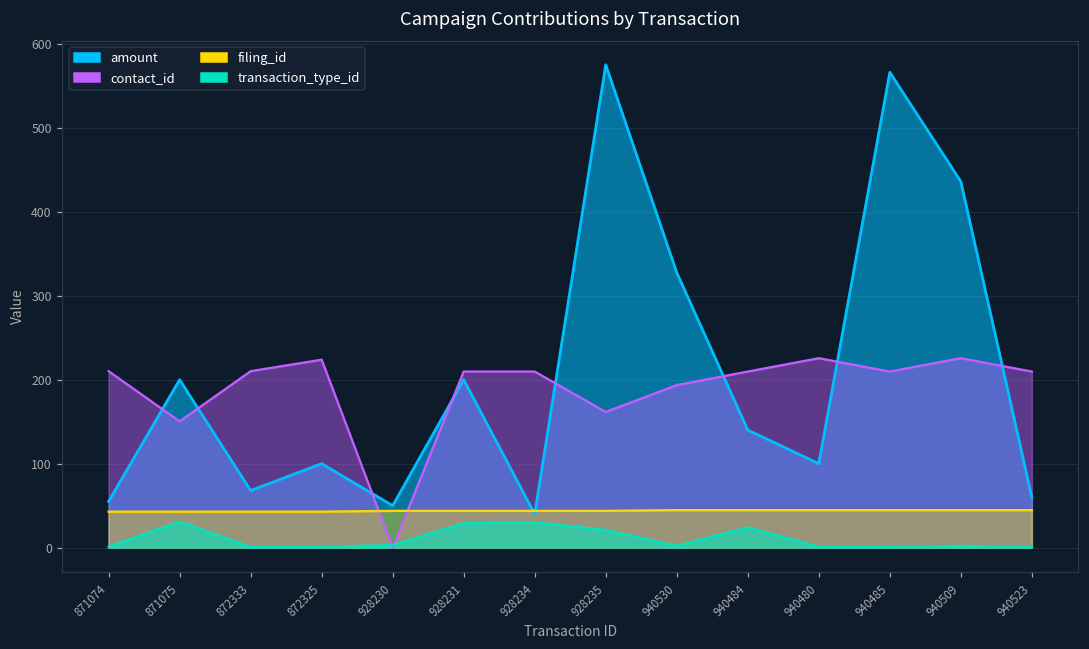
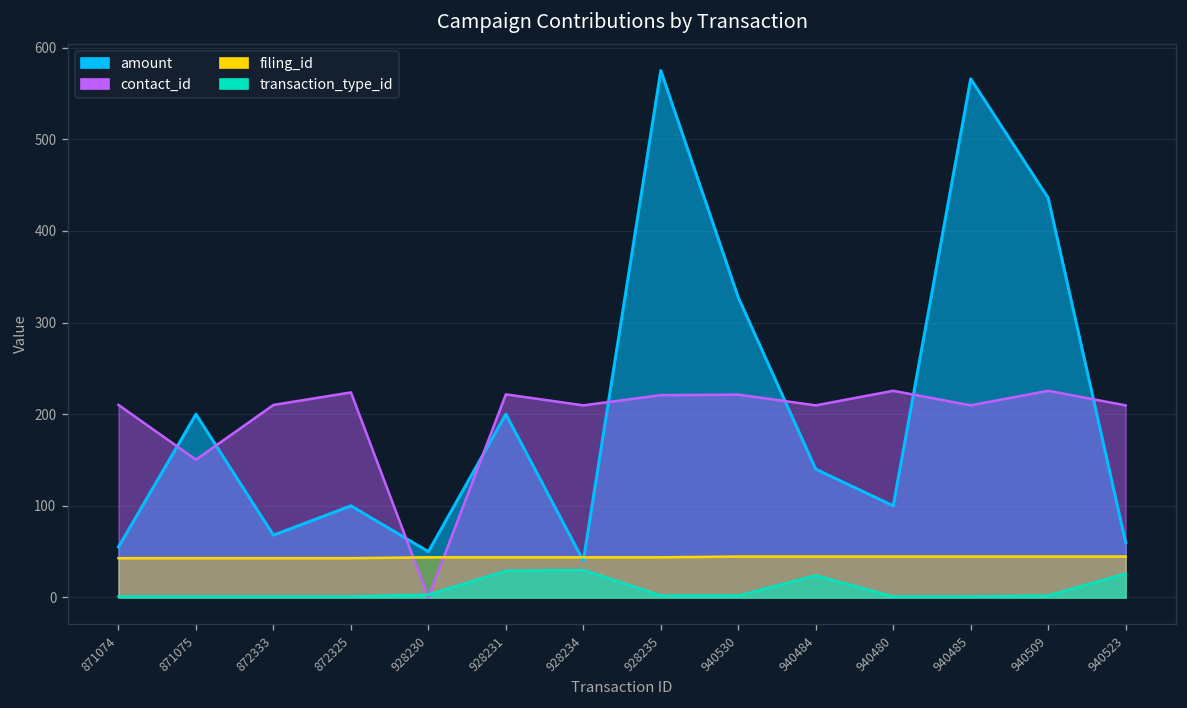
  {
    "amount": {
      "871074": 60,
      "871075": 200,
      "872333": 70,
      "872325": 100,
      "928230": 50,
      "928231": 200,
      "928234": 40,
      "928235": 580,
      "940530": 330,
      "940484": 140,
      "940480": 100,
      "940485": 570,
      "940509": 440,
      "940523": 60
    },
    "contact_id": {
      "871074": 210,
      "871075": 150,
      "872333": 210,
      "872325": 220,
-     "928231": 210,
+     "928231": 220,
      "928234": 210,
-     "928235": 160,
-     "940530": 190,
+     "928235": 220,
+     "940530": 220,
      "940484": 210,
      "940480": 230,
      "940485": 210,
      "940509": 230,
      "940523": 210
    },
    "filing_id": {
      "871074": 40,
      "871075": 40,
      "872333": 40,
      "872325": 40,
      "928230": 40,
      "928231": 40,
      "928234": 40,
      "928235": 40,
      "940530": 40,
      "940484": 40,
      "940480": 40,
      "940485": 40,
      "940509": 40,
      "940523": 40
    },
    "transaction_type_id": {
      "871074": 0,
-     "871075": 30,
+     "871075": 0,
      "872333": 0,
      "872325": 0,
      "928231": 30,
      "928234": 30,
-     "928235": 20,
+     "928235": 0,
      "940530": 0,
      "940484": 20,
      "940480": 0,
      "940485": 0,
      "940509": 0,
-     "940523": 0
+     "940523": 30
    }
  }
